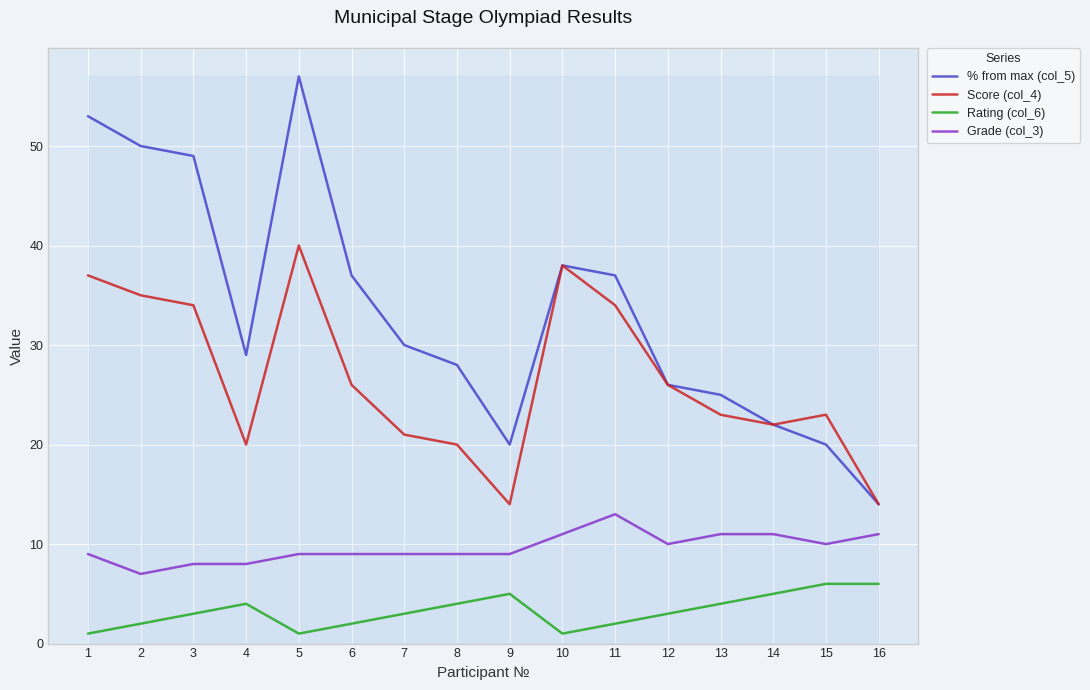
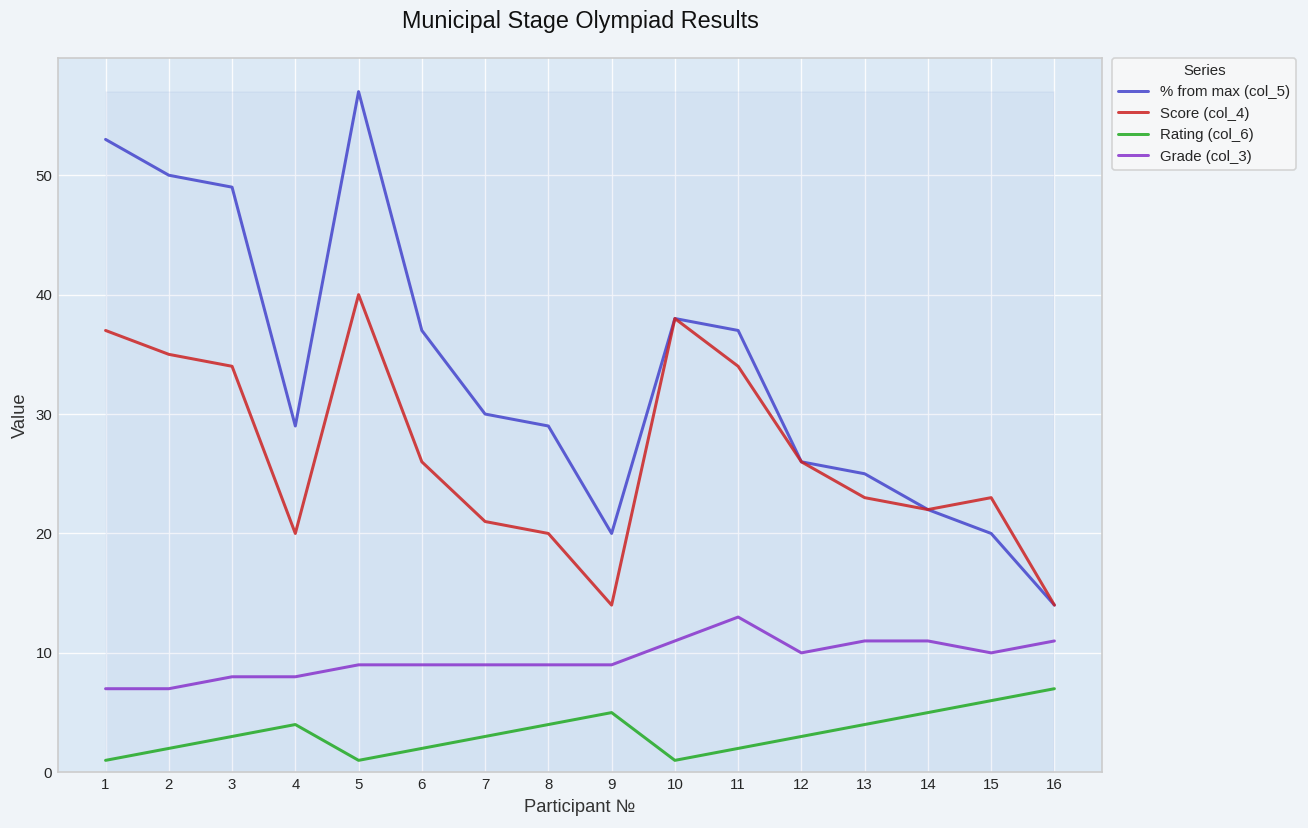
  {
    "% from max (col_5)": {
      "1": 53,
      "2": 50,
      "3": 49,
      "4": 29,
      "6": 37,
      "7": 30,
-     "8": 28,
+     "8": 29,
      "9": 20,
      "11": 37,
      "13": 25,
      "15": 20
    },
    "Score (col_4)": {
      "1": 37,
      "2": 35,
      "3": 34,
      "4": 20,
      "5": 40,
      "6": 26,
      "7": 21,
      "8": 20,
      "9": 14,
      "11": 34,
      "13": 23,
      "15": 23
    },
    "Rating (col_6)": {
      "1": 1,
      "2": 2,
      "3": 3,
      "4": 4,
      "5": 1,
      "6": 2,
      "7": 3,
      "8": 4,
      "9": 5,
      "10": 1,
      "11": 2,
      "12": 3,
      "13": 4,
      "14": 5,
      "15": 6,
-     "16": 6
+     "16": 7
    },
    "Grade (col_3)": {
-     "1": 9,
+     "1": 7,
      "2": 7,
      "3": 8,
      "4": 8,
      "5": 9,
      "6": 9,
      "7": 9,
      "8": 9,
      "9": 9,
      "10": 11,
      "11": 13,
      "12": 10,
      "13": 11,
      "14": 11,
      "15": 10,
      "16": 11
    }
  }
